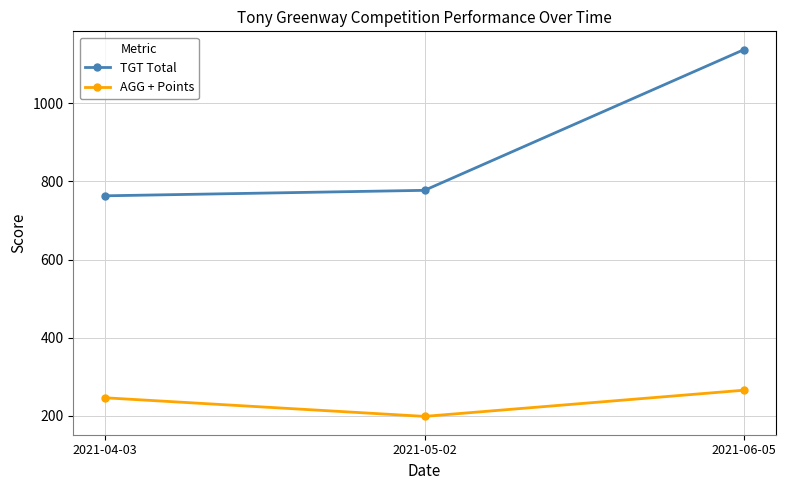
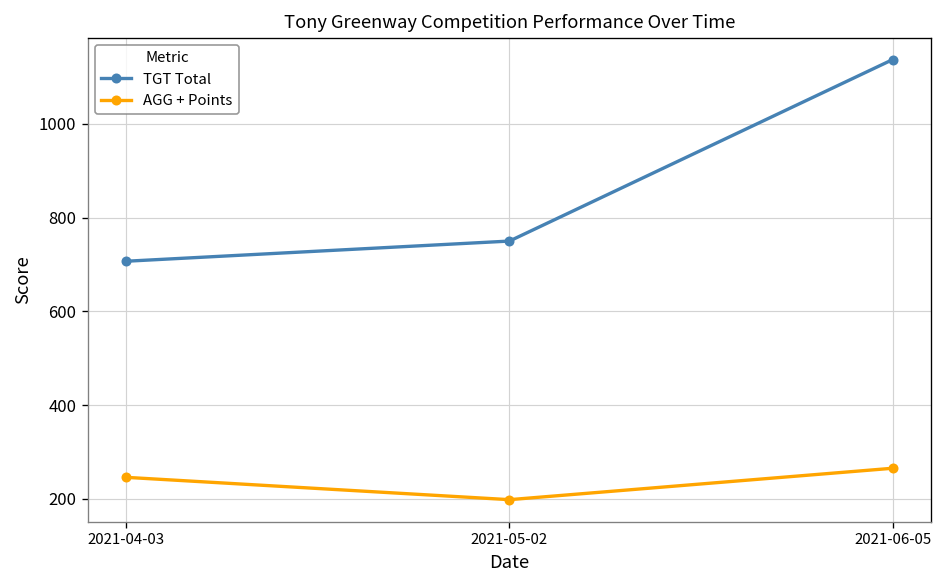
  {
    "TGT Total": {
-     "2021-04-03": 760,
-     "2021-05-02": 780,
+     "2021-04-03": 710,
+     "2021-05-02": 750,
      "2021-06-05": 1140
    },
    "AGG + Points": {
      "2021-04-03": 250,
      "2021-05-02": 200,
      "2021-06-05": 270
    }
  }
